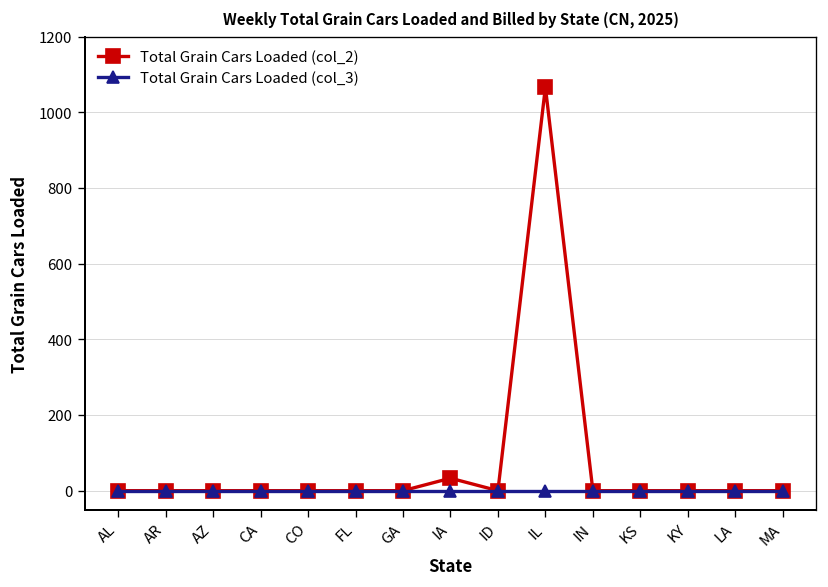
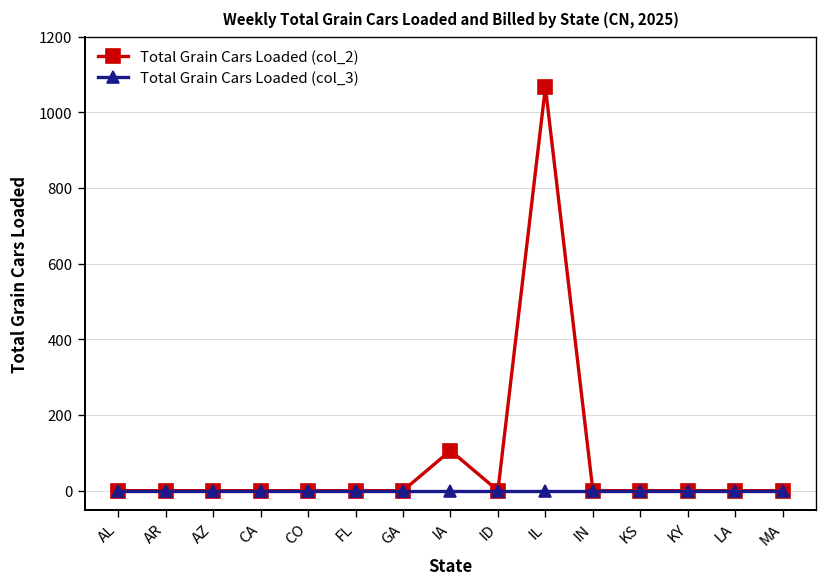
  {
    "Total Grain Cars Loaded (col_2)": {
-     "IA": 30,
+     "IA": 110,
      "IL": 1070
    },
    "Total Grain Cars Loaded (col_3)": {
      "IA": 0,
      "IL": 0
    }
  }
